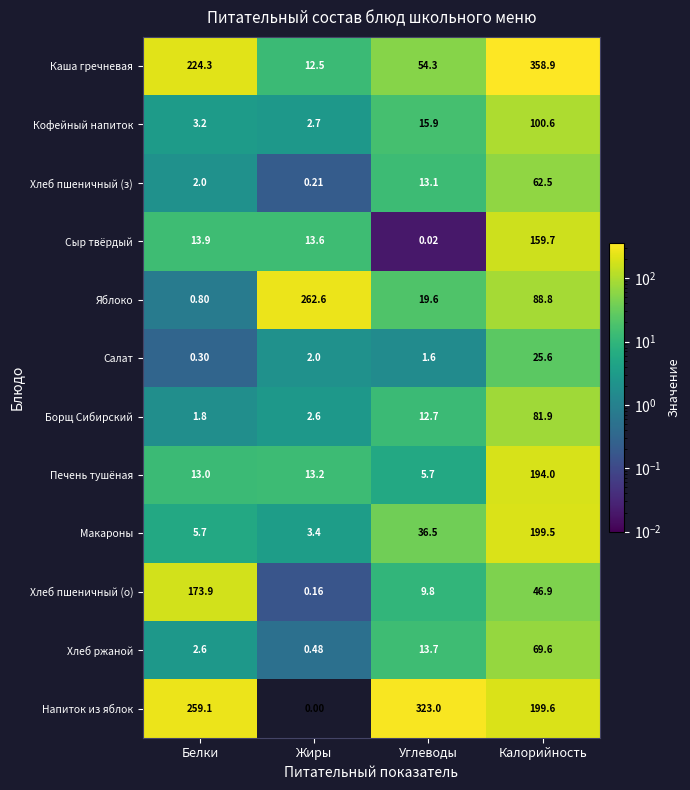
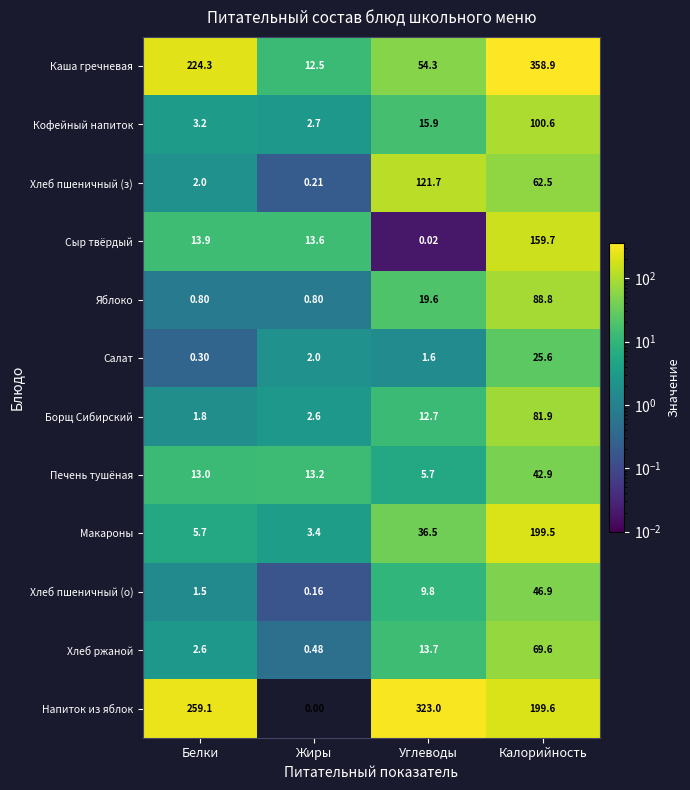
  {
    "Каша гречневая": {
      "Белки": 224.3,
      "Жиры": 12.5,
      "Углеводы": 54.3,
      "Калорийность": 358.9
    },
    "Кофейный напиток": {
      "Белки": 3.2,
      "Жиры": 2.7,
      "Углеводы": 15.9,
      "Калорийность": 100.6
    },
    "Хлеб пшеничный (з)": {
      "Белки": 2.0,
      "Жиры": 0.21,
-     "Углеводы": 13.1,
+     "Углеводы": 121.7,
      "Калорийность": 62.5
    },
    "Сыр твёрдый": {
      "Белки": 13.9,
      "Жиры": 13.6,
      "Углеводы": 0.02,
      "Калорийность": 159.7
    },
    "Яблоко": {
      "Белки": 0.80,
-     "Жиры": 262.6,
+     "Жиры": 0.80,
      "Углеводы": 19.6,
      "Калорийность": 88.8
    },
    "Салат": {
      "Белки": 0.30,
      "Жиры": 2.0,
      "Углеводы": 1.6,
      "Калорийность": 25.6
    },
    "Борщ Сибирский": {
      "Белки": 1.8,
      "Жиры": 2.6,
      "Углеводы": 12.7,
      "Калорийность": 81.9
    },
    "Печень тушёная": {
      "Белки": 13.0,
      "Жиры": 13.2,
      "Углеводы": 5.7,
-     "Калорийность": 194.0
+     "Калорийность": 42.9
    },
    "Макароны": {
      "Белки": 5.7,
      "Жиры": 3.4,
      "Углеводы": 36.5,
      "Калорийность": 199.5
    },
    "Хлеб пшеничный (о)": {
-     "Белки": 173.9,
+     "Белки": 1.5,
      "Жиры": 0.16,
      "Углеводы": 9.8,
      "Калорийность": 46.9
    },
    "Хлеб ржаной": {
      "Белки": 2.6,
      "Жиры": 0.48,
      "Углеводы": 13.7,
      "Калорийность": 69.6
    },
    "Напиток из яблок": {
      "Белки": 259.1,
      "Углеводы": 323.0,
      "Калорийность": 199.6
    }
  }
